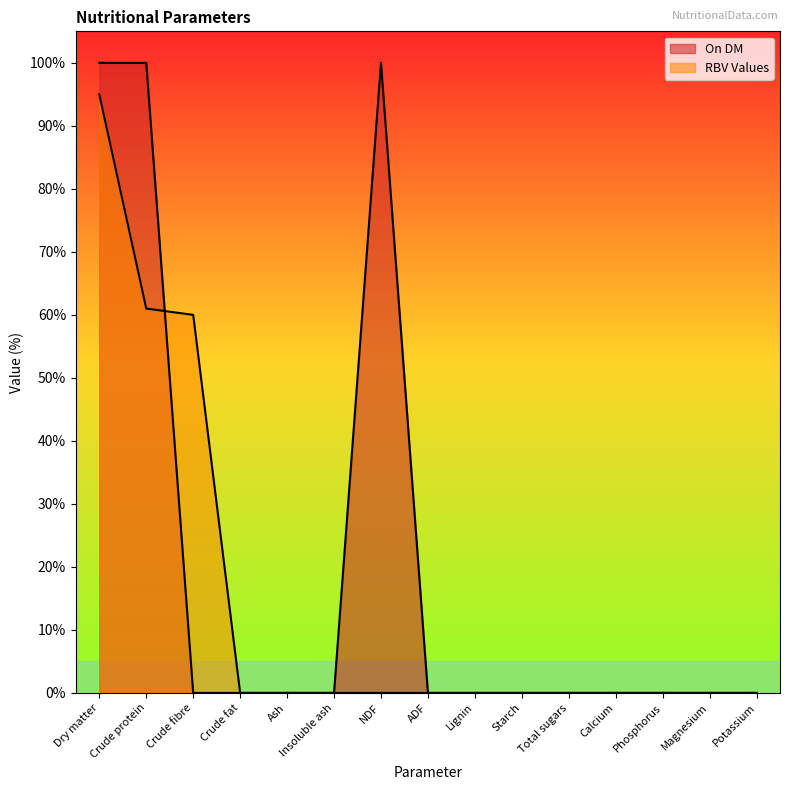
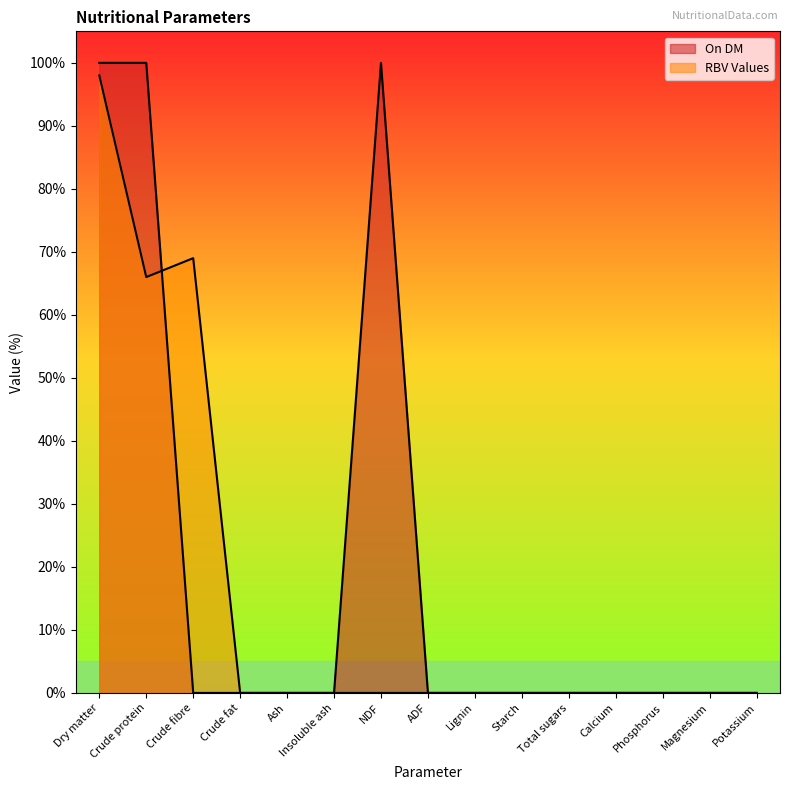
  {
    "On DM": {
      "Dry matter": "100%",
      "Crude protein": "100%",
      "NDF": "100%"
    },
    "RBV Values": {
-     "Dry matter": "95%",
-     "Crude protein": "61%",
-     "Crude fibre": "60%"
+     "Dry matter": "98%",
+     "Crude protein": "66%",
+     "Crude fibre": "69%"
    }
  }
